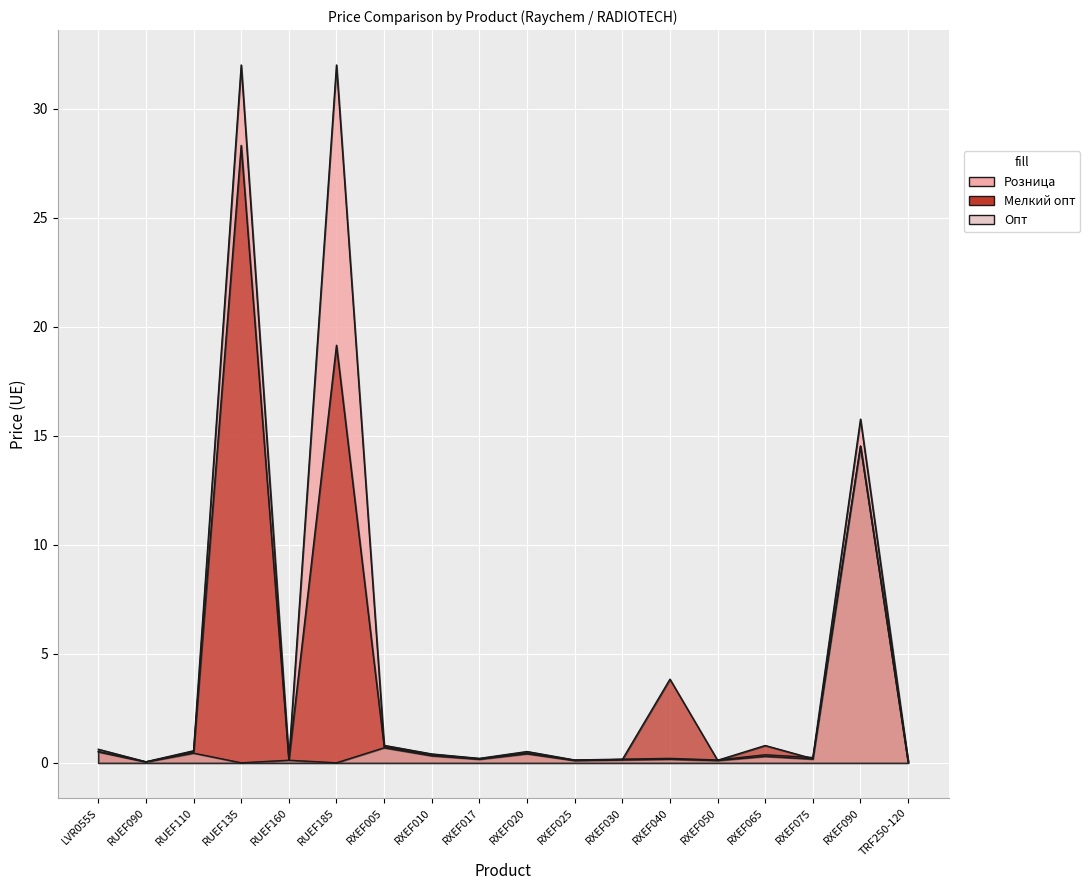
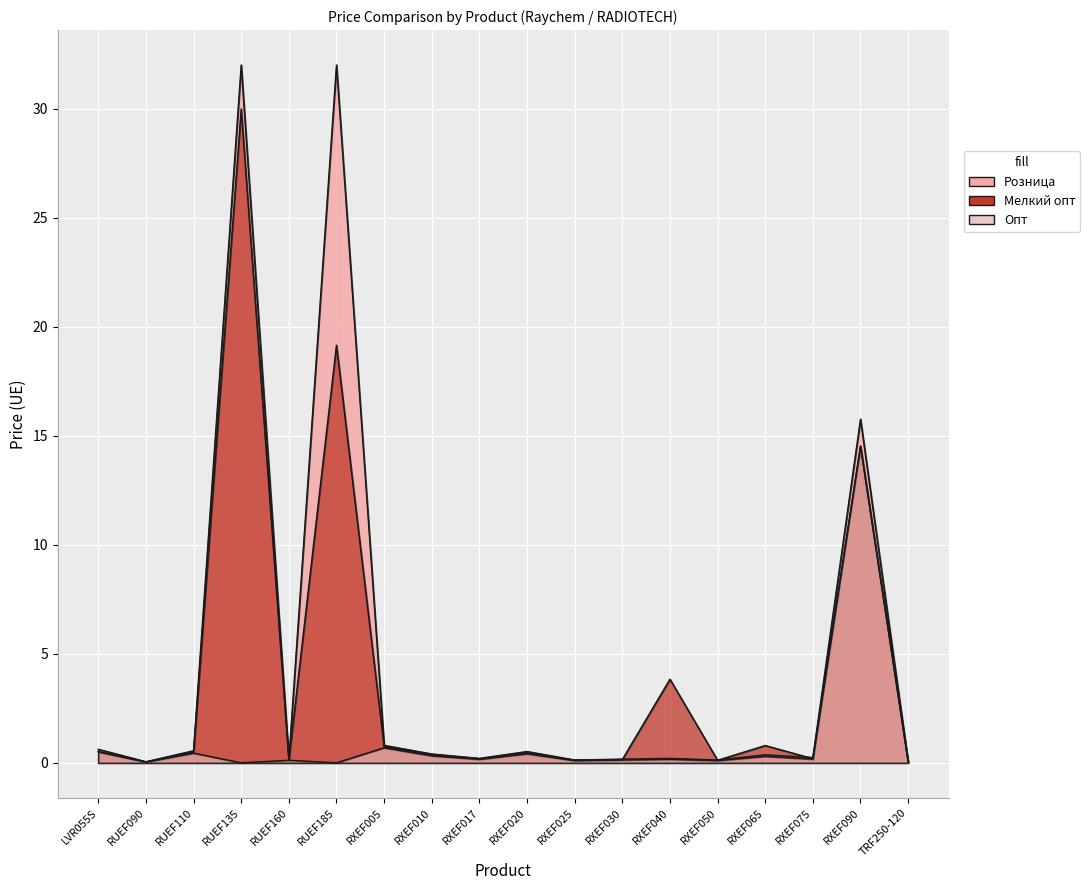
  {
    "Мелкий опт": {
-     "RUEF135": 28.3,
+     "RUEF135": 30.0,
      "RUEF185": 19.2,
      "RXEF040": 3.8,
      "RXEF065": 0.8
    }
  }
